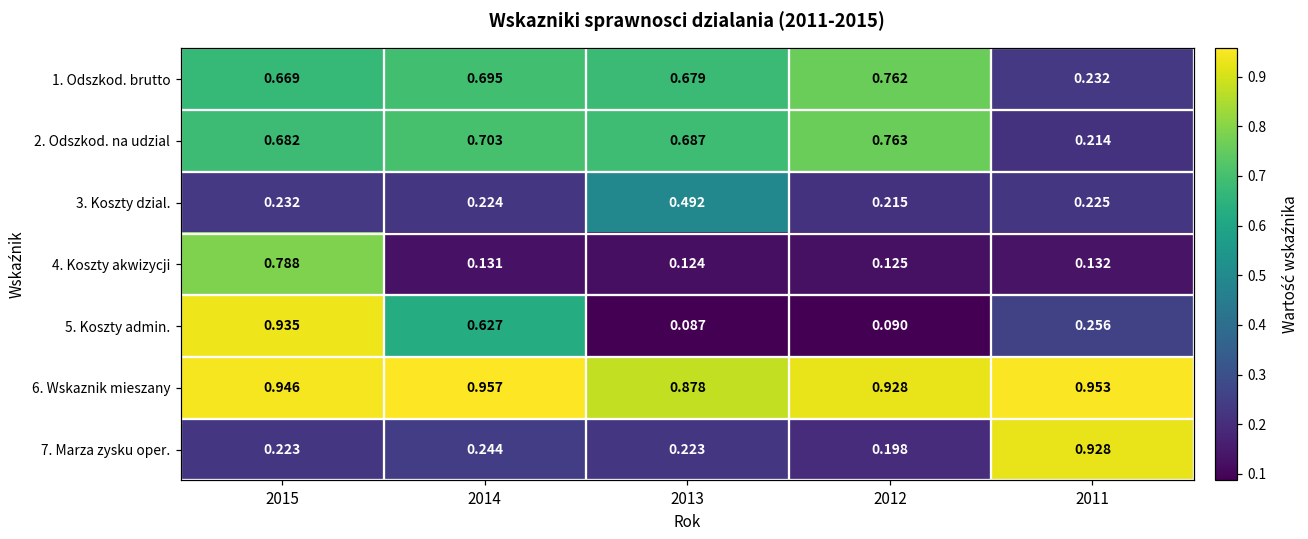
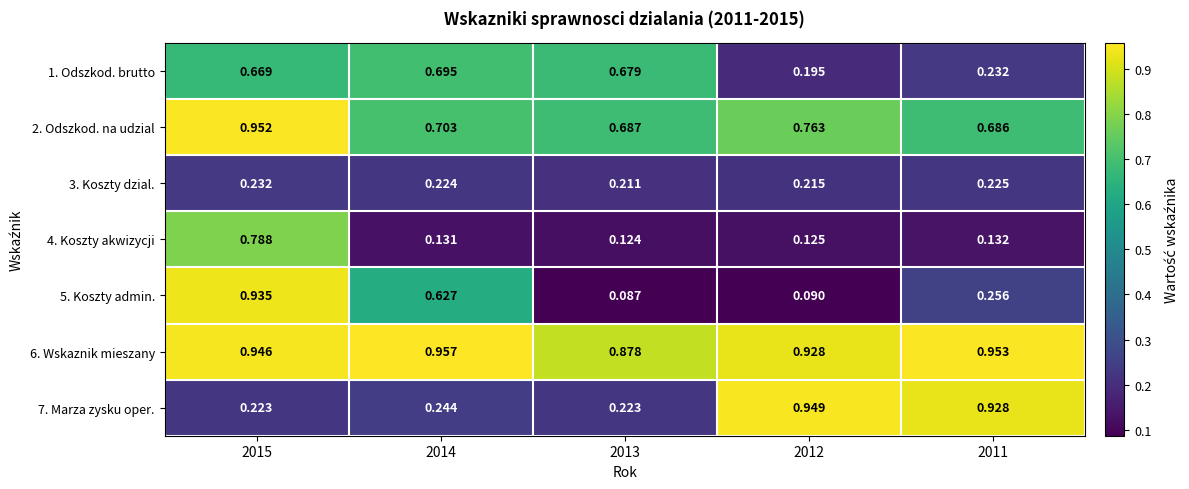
  {
    "1. Odszkod. brutto": {
      "2015": 0.669,
      "2014": 0.695,
      "2013": 0.679,
-     "2012": 0.762,
+     "2012": 0.195,
      "2011": 0.232
    },
    "2. Odszkod. na udzial": {
-     "2015": 0.682,
+     "2015": 0.952,
      "2014": 0.703,
      "2013": 0.687,
      "2012": 0.763,
-     "2011": 0.214
+     "2011": 0.686
    },
    "3. Koszty dzial.": {
      "2015": 0.232,
      "2014": 0.224,
-     "2013": 0.492,
+     "2013": 0.211,
      "2012": 0.215,
      "2011": 0.225
    },
    "4. Koszty akwizycji": {
      "2015": 0.788,
      "2014": 0.131,
      "2013": 0.124,
      "2012": 0.125,
      "2011": 0.132
    },
    "5. Koszty admin.": {
      "2015": 0.935,
      "2014": 0.627,
      "2013": 0.087,
      "2012": 0.090,
      "2011": 0.256
    },
    "6. Wskaznik mieszany": {
      "2015": 0.946,
      "2014": 0.957,
      "2013": 0.878,
      "2012": 0.928,
      "2011": 0.953
    },
    "7. Marza zysku oper.": {
      "2015": 0.223,
      "2014": 0.244,
      "2013": 0.223,
-     "2012": 0.198,
+     "2012": 0.949,
      "2011": 0.928
    }
  }
